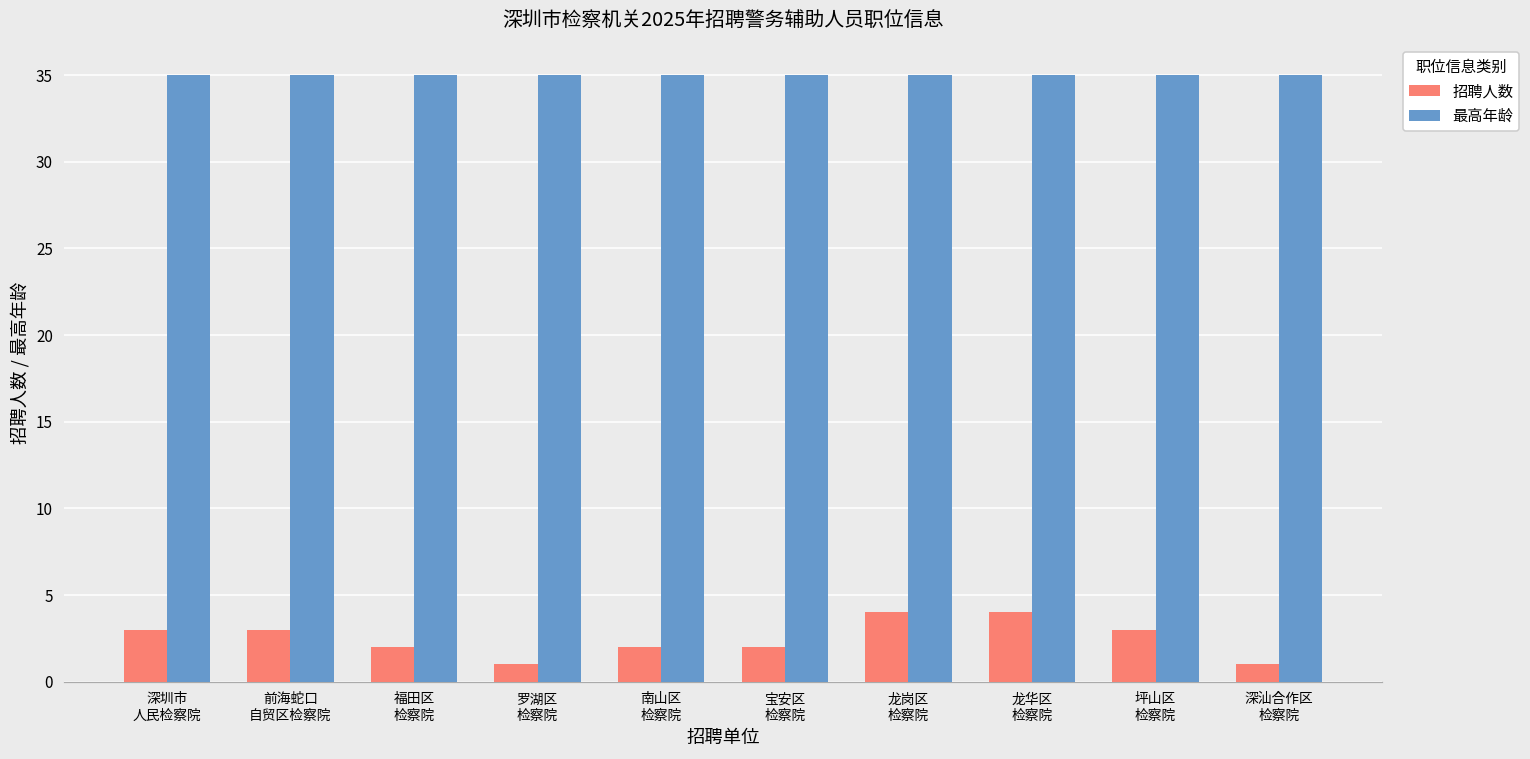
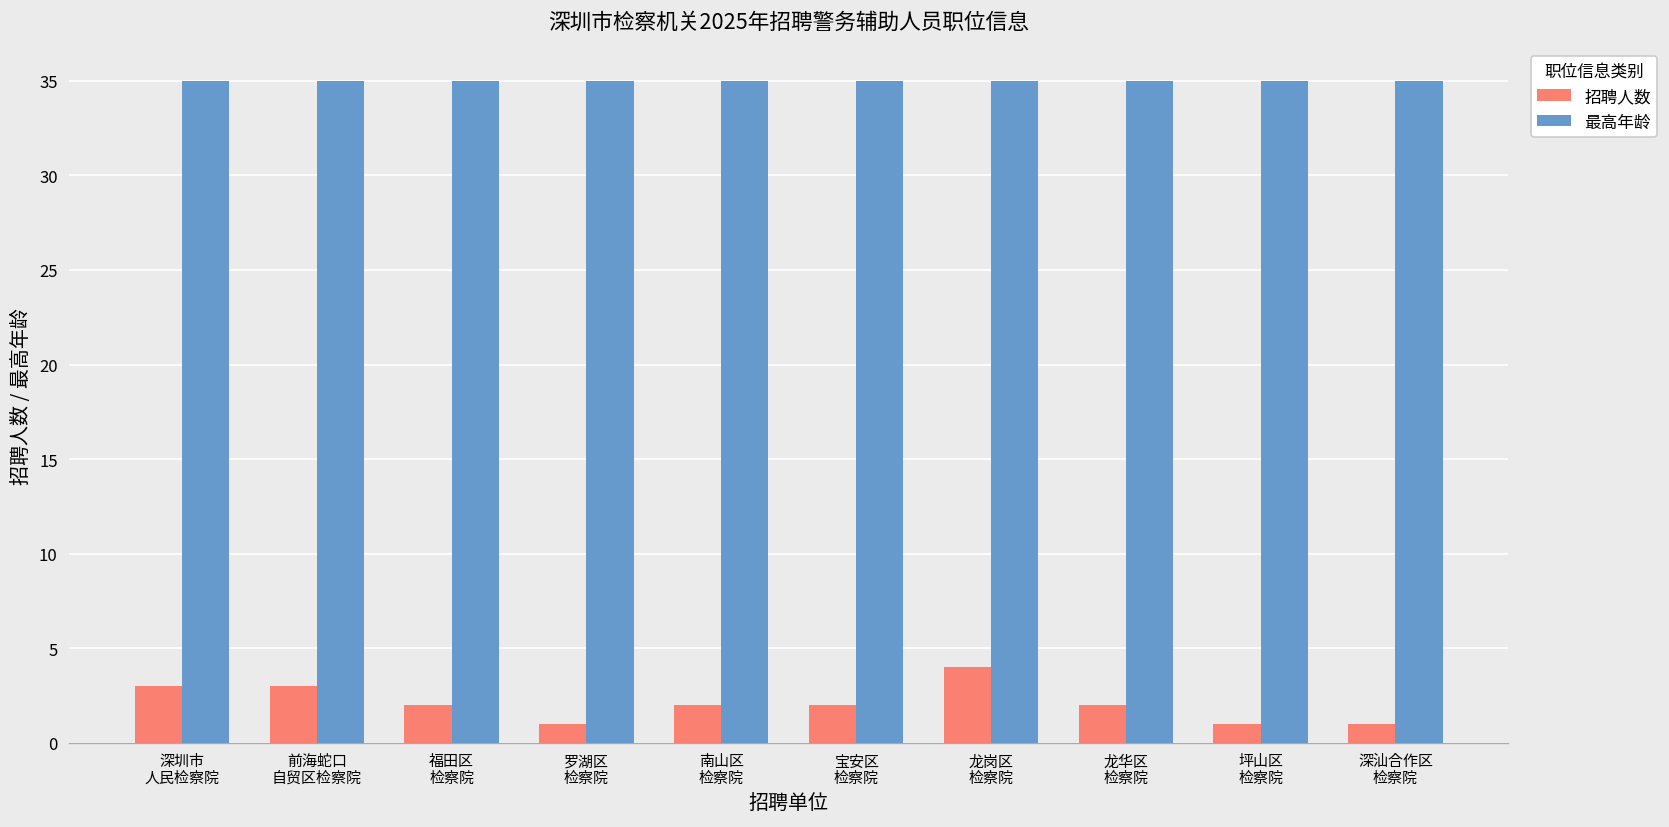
  {
    "招聘人数": {
      "深圳市 人民检察院": 3,
      "前海蛇口 自贸区检察院": 3,
      "福田区 检察院": 2,
      "罗湖区 检察院": 1,
      "南山区 检察院": 2,
      "宝安区 检察院": 2,
      "龙岗区 检察院": 4,
-     "龙华区 检察院": 4,
-     "坪山区 检察院": 3,
+     "龙华区 检察院": 2,
+     "坪山区 检察院": 1,
      "深汕合作区 检察院": 1
    },
    "最高年龄": {
      "深圳市 人民检察院": 35,
      "前海蛇口 自贸区检察院": 35,
      "福田区 检察院": 35,
      "罗湖区 检察院": 35,
      "南山区 检察院": 35,
      "宝安区 检察院": 35,
      "龙岗区 检察院": 35,
      "龙华区 检察院": 35,
      "坪山区 检察院": 35,
      "深汕合作区 检察院": 35
    }
  }
